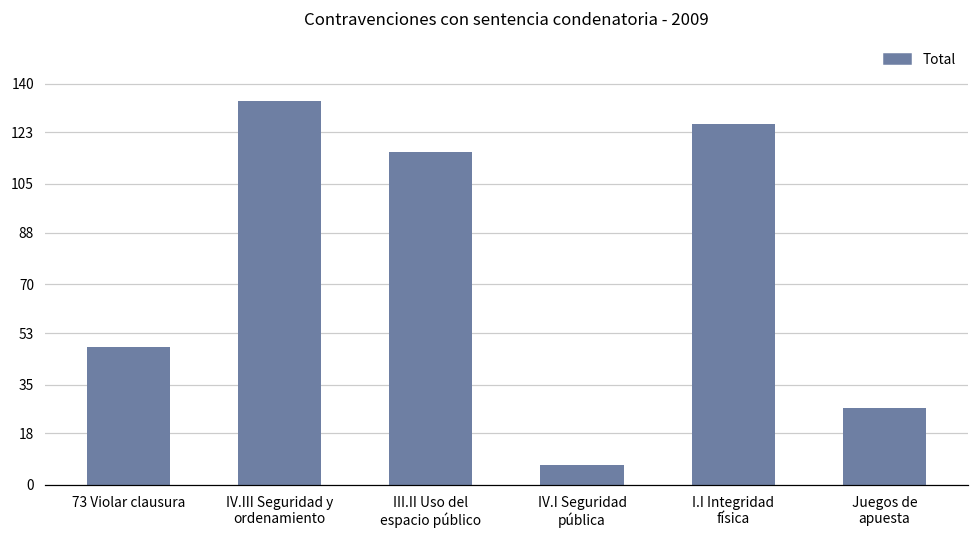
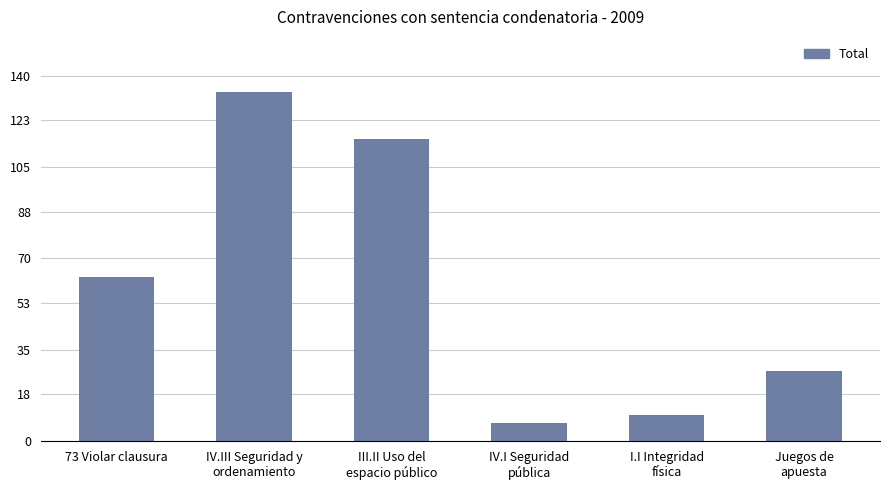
  {
-   "73 Violar clausura": 48,
+   "73 Violar clausura": 63,
    "IV.III Seguridad y ordenamiento": 134,
    "III.II Uso del espacio público": 116,
    "IV.I Seguridad pública": 7,
-   "I.I Integridad física": 126,
+   "I.I Integridad física": 10,
    "Juegos de apuesta": 27
  }
